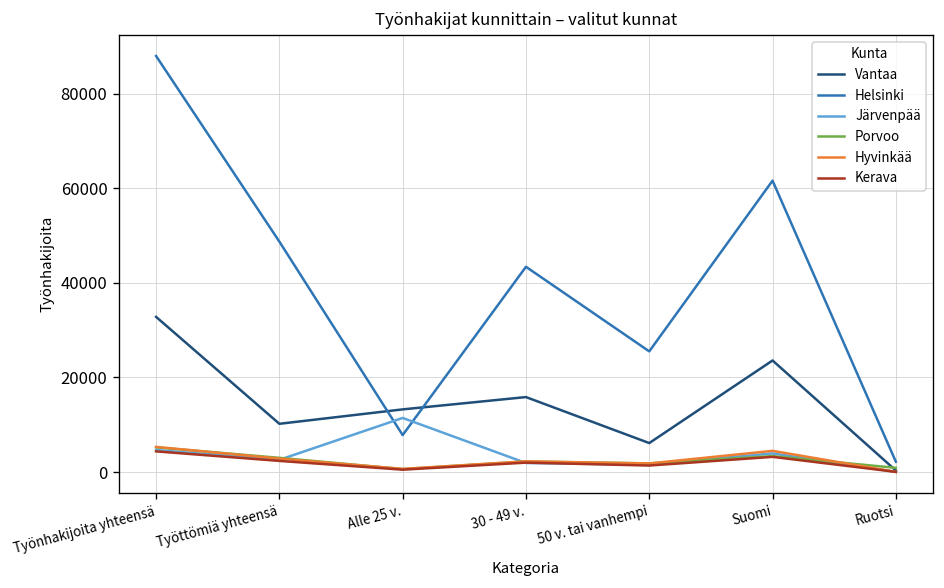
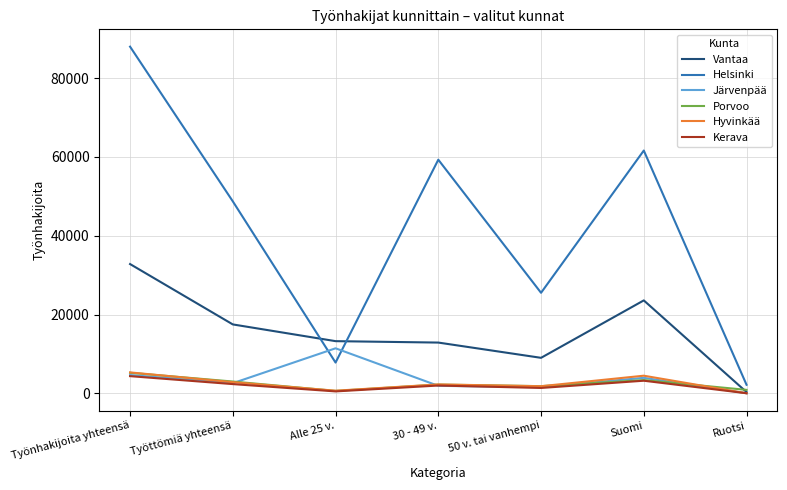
  {
    "Vantaa": {
      "Työnhakijoita yhteensä": 33000,
-     "Työttömiä yhteensä": 10000,
+     "Työttömiä yhteensä": 17000,
      "Alle 25 v.": 13000,
-     "30 - 49 v.": 16000,
-     "50 v. tai vanhempi": 6000,
+     "30 - 49 v.": 13000,
+     "50 v. tai vanhempi": 9000,
      "Suomi": 24000
    },
    "Helsinki": {
      "Työnhakijoita yhteensä": 88000,
      "Työttömiä yhteensä": 49000,
      "Alle 25 v.": 8000,
-     "30 - 49 v.": 43000,
+     "30 - 49 v.": 59000,
      "50 v. tai vanhempi": 26000,
      "Suomi": 62000,
      "Ruotsi": 2000
    },
    "Järvenpää": {
      "Alle 25 v.": 11000
    }
  }
